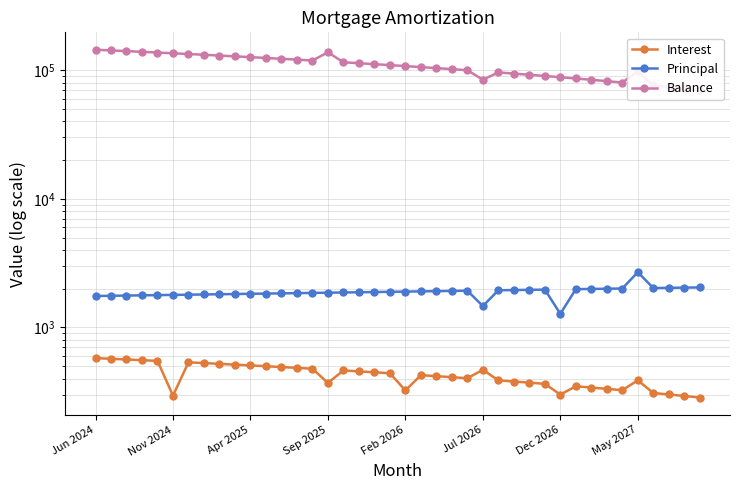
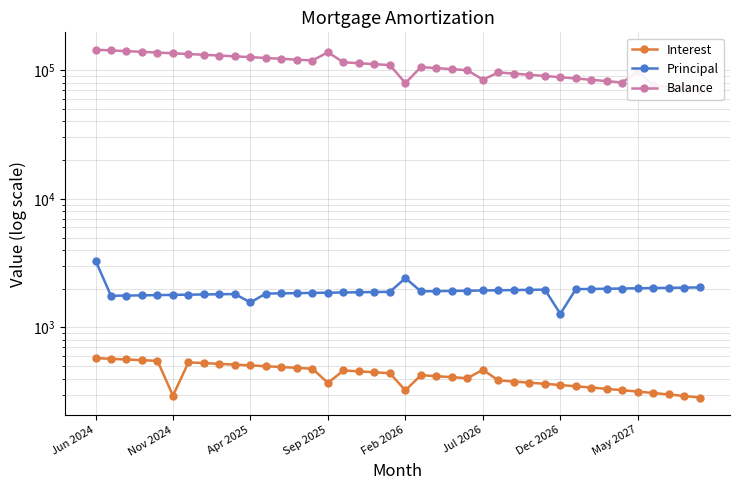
  {
    "Interest": {
      "Jun 2024": 600,
      "Nov 2024": 290,
      "Apr 2025": 510,
      "Sep 2025": 370,
      "Feb 2026": 320,
      "Jul 2026": 470,
-     "Dec 2026": 300,
-     "May 2027": 390
+     "Dec 2026": 360,
+     "May 2027": 320
    },
    "Principal": {
-     "Jun 2024": 1800,
+     "Jun 2024": 3300,
      "Nov 2024": 1800,
-     "Apr 2025": 1800,
+     "Apr 2025": 1600,
      "Sep 2025": 1900,
-     "Feb 2026": 1900,
-     "Jul 2026": 1500,
+     "Feb 2026": 2400,
+     "Jul 2026": 1900,
      "Dec 2026": 1300,
-     "May 2027": 2700
+     "May 2027": 2000
    },
    "Balance": {
      "Jun 2024": 140000,
      "Nov 2024": 140000,
      "Apr 2025": 130000,
      "Sep 2025": 140000,
-     "Feb 2026": 110000,
+     "Feb 2026": 80000,
      "Jul 2026": 80000,
      "Dec 2026": 90000
    }
  }
